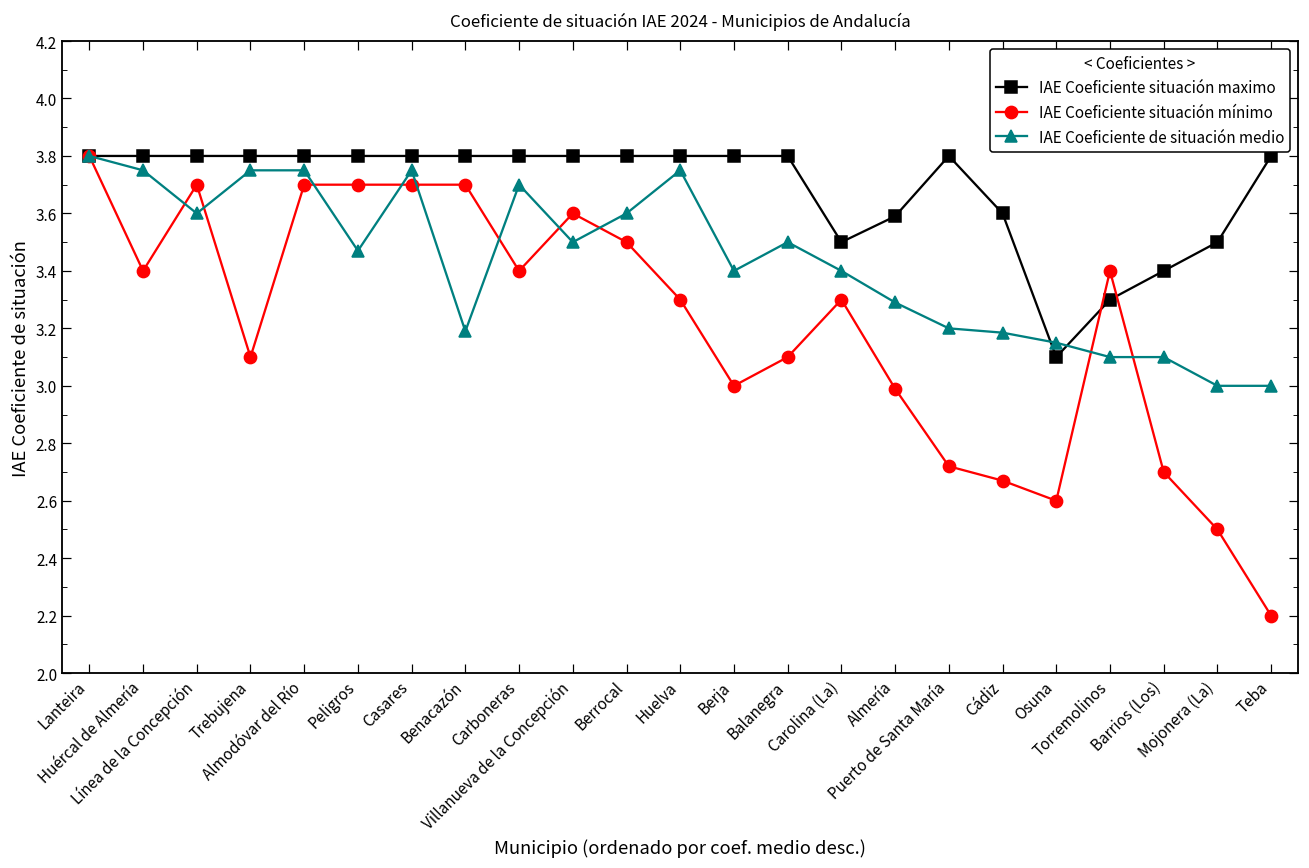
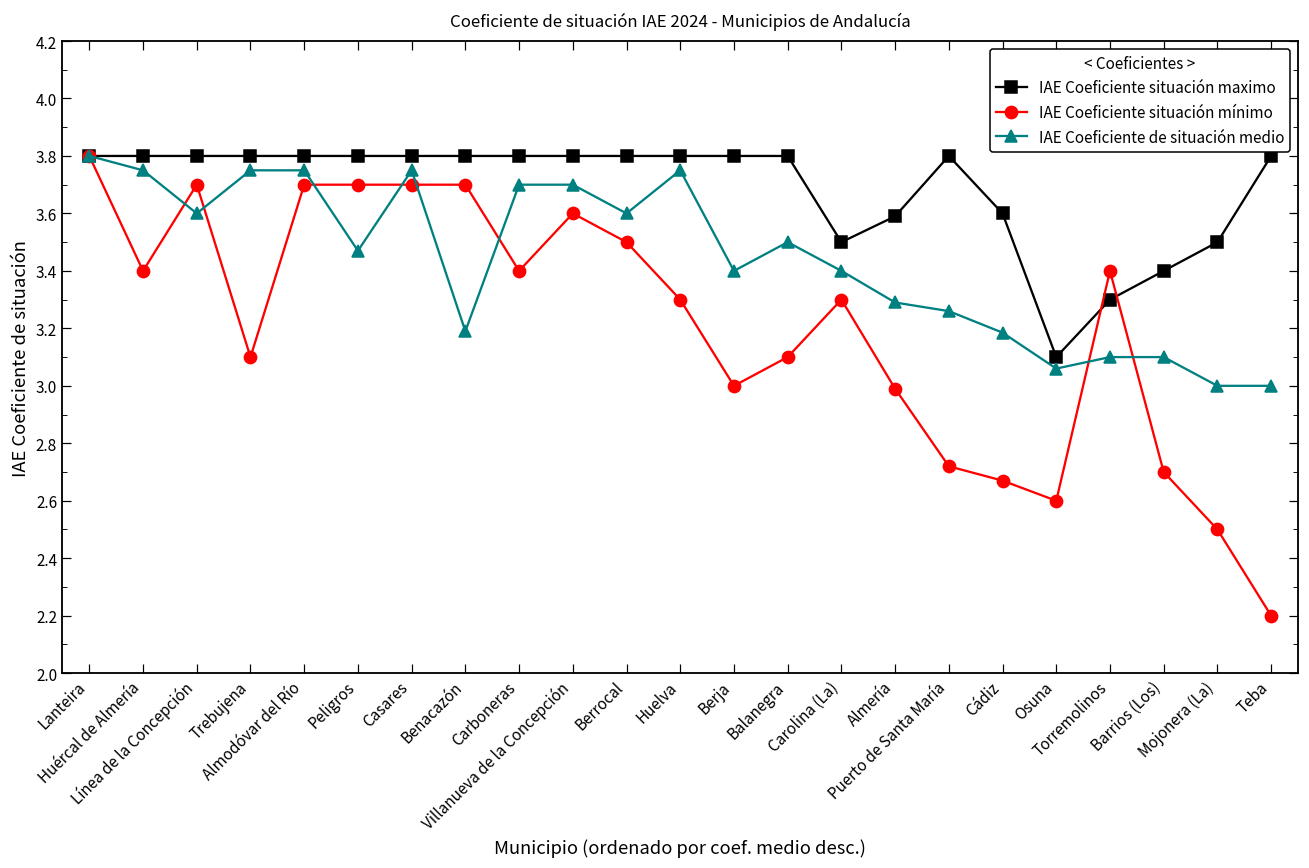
  {
    "IAE Coeficiente situación maximo": {
      "Huércal de Almería": 3.80,
      "Línea de la Concepción": 3.80,
      "Trebujena": 3.80,
      "Almodóvar del Río": 3.80,
      "Peligros": 3.80,
      "Casares": 3.80,
      "Benacazón": 3.80,
      "Carboneras": 3.80,
      "Villanueva de la Concepción": 3.80,
      "Berrocal": 3.80,
      "Huelva": 3.80,
      "Berja": 3.80,
      "Balanegra": 3.80,
      "Carolina (La)": 3.50,
      "Almería": 3.59,
      "Puerto de Santa María": 3.80,
      "Cádiz": 3.60,
      "Osuna": 3.10,
      "Torremolinos": 3.30,
      "Barrios (Los)": 3.40,
      "Mojonera (La)": 3.50,
      "Teba": 3.80
    },
    "IAE Coeficiente situación mínimo": {
      "Huércal de Almería": 3.40,
      "Línea de la Concepción": 3.70,
      "Trebujena": 3.10,
      "Almodóvar del Río": 3.70,
      "Peligros": 3.70,
      "Casares": 3.70,
      "Benacazón": 3.70,
      "Carboneras": 3.40,
      "Villanueva de la Concepción": 3.60,
      "Berrocal": 3.50,
      "Huelva": 3.30,
      "Berja": 3.00,
      "Balanegra": 3.10,
      "Carolina (La)": 3.30,
      "Almería": 2.99,
      "Puerto de Santa María": 2.72,
      "Cádiz": 2.67,
      "Osuna": 2.60,
      "Torremolinos": 3.40,
      "Barrios (Los)": 2.70,
      "Mojonera (La)": 2.50,
      "Teba": 2.20
    },
    "IAE Coeficiente de situación medio": {
      "Huércal de Almería": 3.75,
      "Línea de la Concepción": 3.60,
      "Trebujena": 3.75,
      "Almodóvar del Río": 3.75,
      "Peligros": 3.47,
      "Casares": 3.75,
      "Benacazón": 3.19,
      "Carboneras": 3.70,
-     "Villanueva de la Concepción": 3.5,
+     "Villanueva de la Concepción": 3.7,
      "Berrocal": 3.60,
      "Huelva": 3.75,
      "Berja": 3.40,
      "Balanegra": 3.50,
      "Carolina (La)": 3.40,
      "Almería": 3.29,
-     "Puerto de Santa María": 3.20,
+     "Puerto de Santa María": 3.26,
      "Cádiz": 3.19,
-     "Osuna": 3.15,
+     "Osuna": 3.06,
      "Torremolinos": 3.10,
      "Barrios (Los)": 3.10,
      "Mojonera (La)": 3.00,
      "Teba": 3.00
    }
  }
